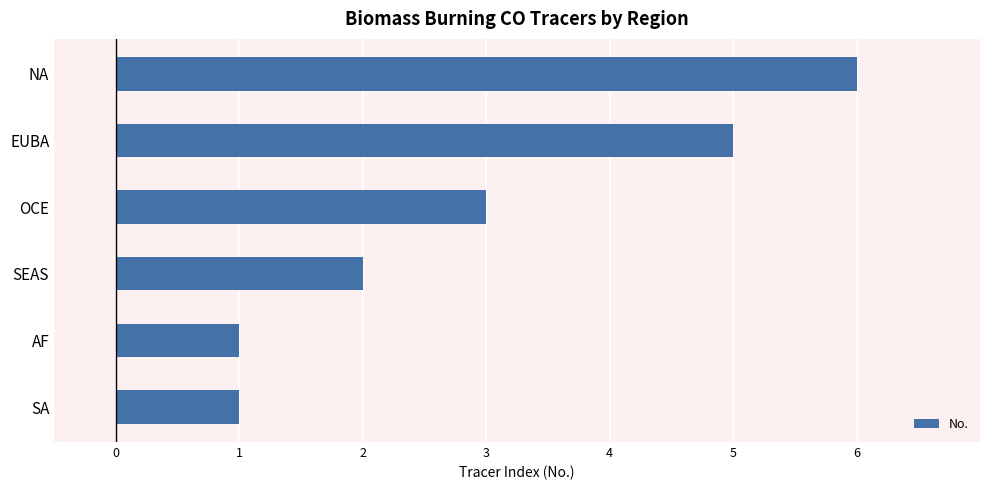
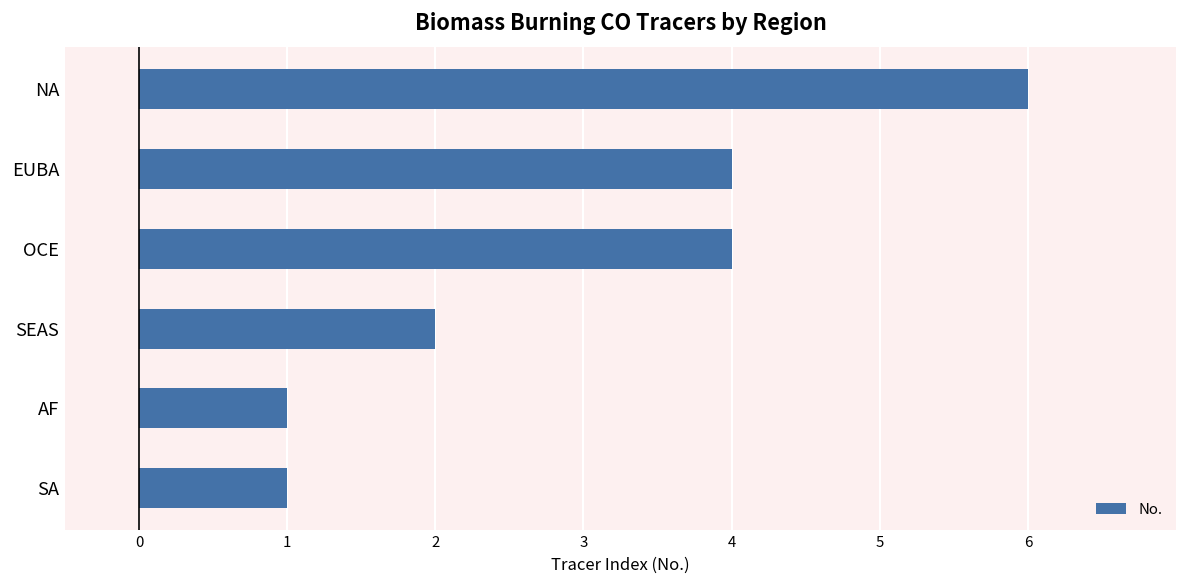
  {
    "NA": 6,
-   "EUBA": 5,
-   "OCE": 3,
+   "EUBA": 4,
+   "OCE": 4,
    "SEAS": 2,
    "AF": 1,
    "SA": 1
  }
